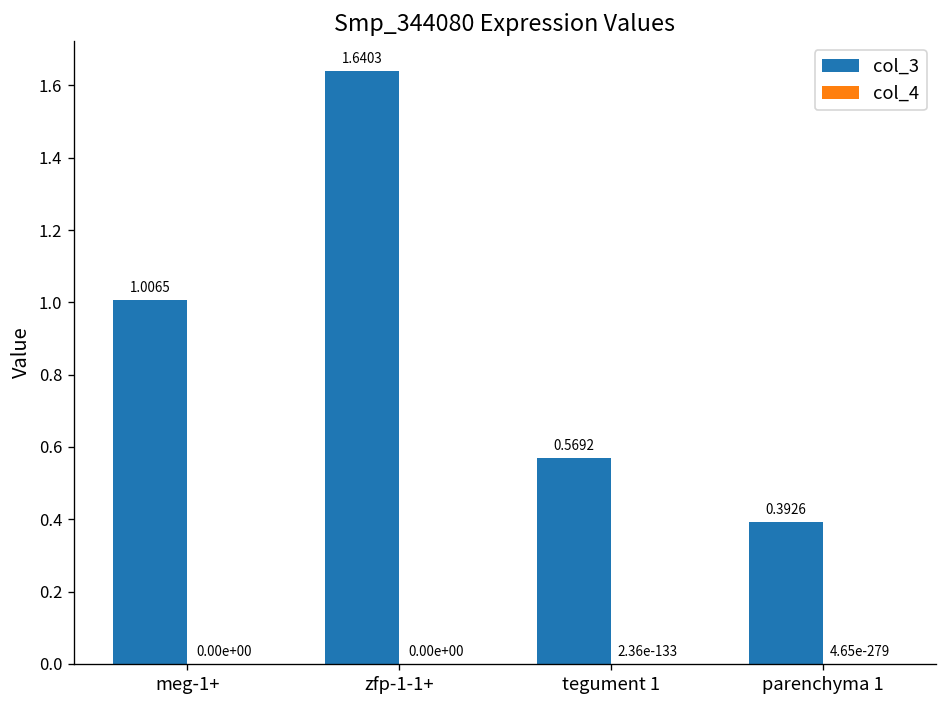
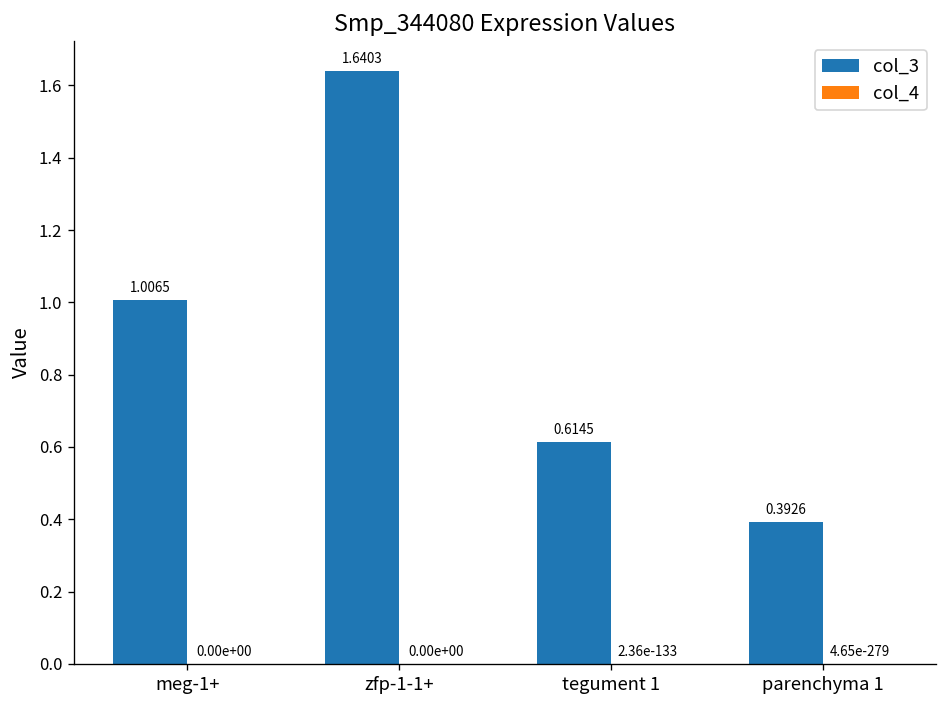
  {
    "col_3": {
      "meg-1+": "1.0065",
      "zfp-1-1+": "1.6403",
-     "tegument 1": "0.5692",
+     "tegument 1": "0.6145",
      "parenchyma 1": "0.3926"
    },
    "col_4": {
      "meg-1+": "0.00e+00",
      "zfp-1-1+": "0.00e+00",
      "tegument 1": "2.36e-133",
      "parenchyma 1": "4.65e-279"
    }
  }
